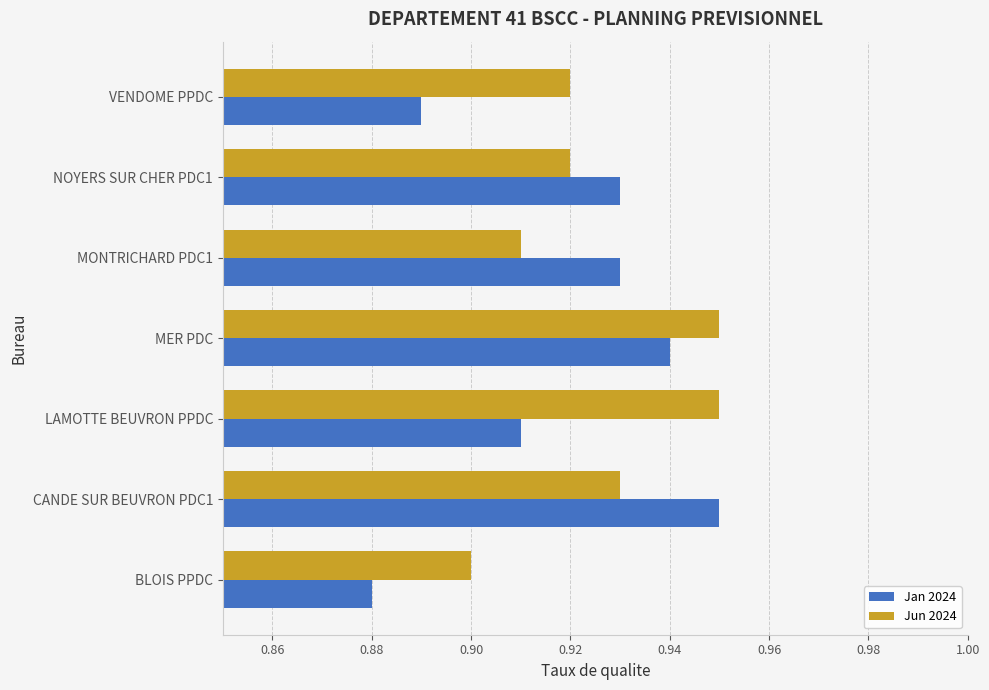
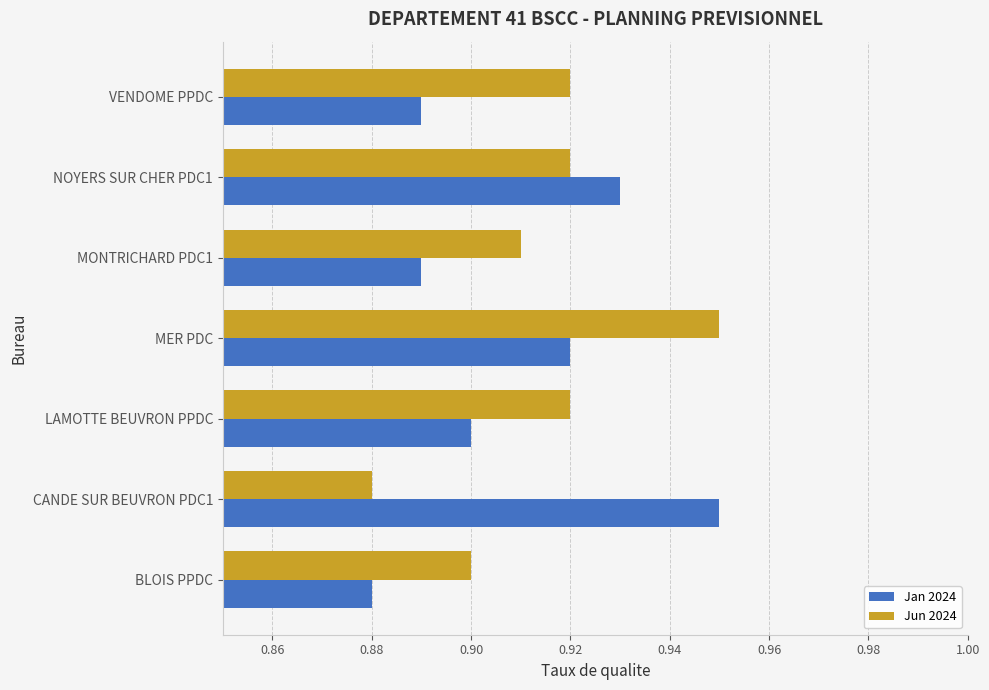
  {
    "Jan 2024": {
      "VENDOME PPDC": 0.89,
      "NOYERS SUR CHER PDC1": 0.93,
-     "MONTRICHARD PDC1": 0.93,
-     "MER PDC": 0.94,
-     "LAMOTTE BEUVRON PPDC": 0.91,
+     "MONTRICHARD PDC1": 0.89,
+     "MER PDC": 0.92,
+     "LAMOTTE BEUVRON PPDC": 0.90,
      "CANDE SUR BEUVRON PDC1": 0.95,
      "BLOIS PPDC": 0.88
    },
    "Jun 2024": {
      "VENDOME PPDC": 0.92,
      "NOYERS SUR CHER PDC1": 0.92,
      "MONTRICHARD PDC1": 0.91,
      "MER PDC": 0.95,
-     "LAMOTTE BEUVRON PPDC": 0.95,
-     "CANDE SUR BEUVRON PDC1": 0.93,
+     "LAMOTTE BEUVRON PPDC": 0.92,
+     "CANDE SUR BEUVRON PDC1": 0.88,
      "BLOIS PPDC": 0.90
    }
  }
